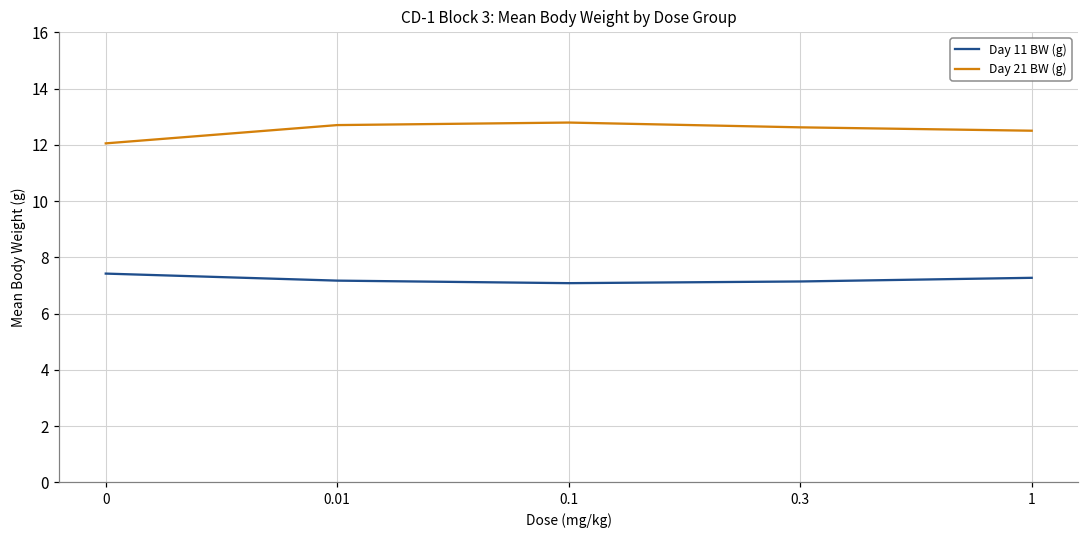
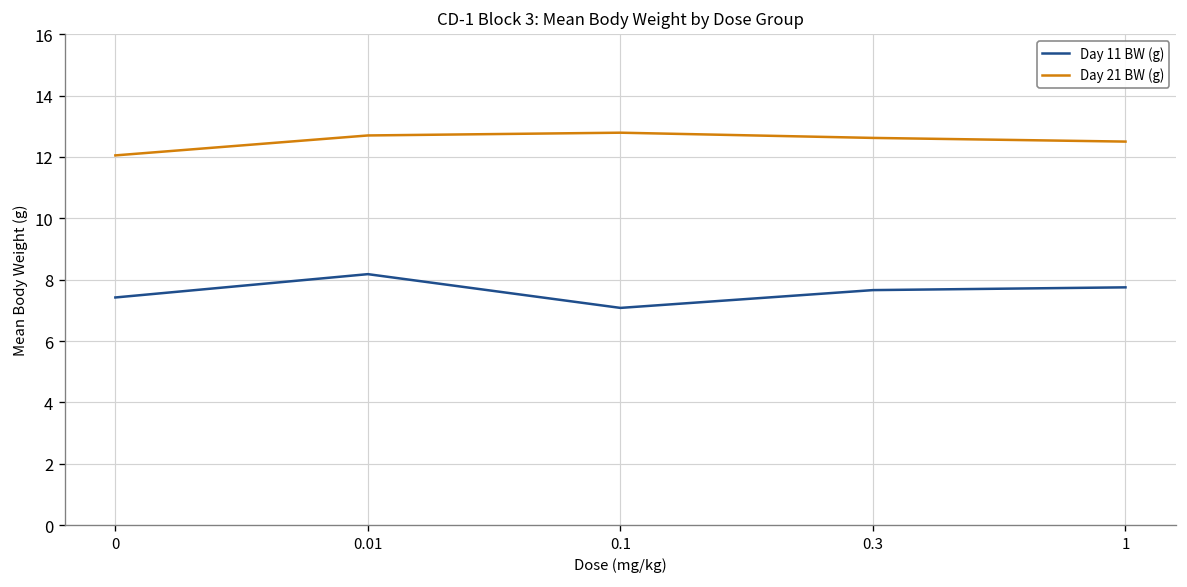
  {
    "Day 11 BW (g)": {
      "0": 7.4,
-     "0.01": 7.2,
+     "0.01": 8.2,
      "0.1": 7.1,
-     "0.3": 7.1,
-     "1": 7.3
+     "0.3": 7.7,
+     "1": 7.8
    },
    "Day 21 BW (g)": {
      "0": 12.1,
      "0.01": 12.7,
      "0.1": 12.8,
      "0.3": 12.6,
      "1": 12.5
    }
  }
